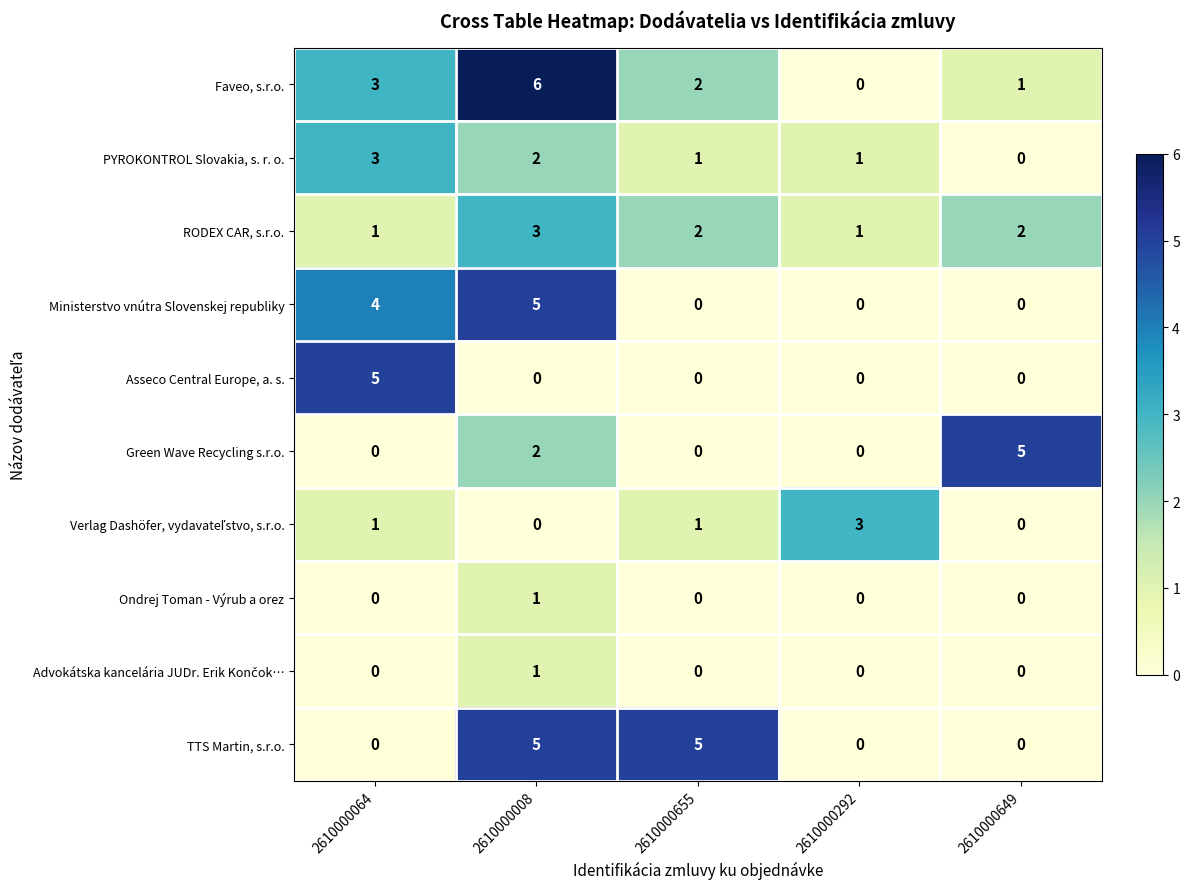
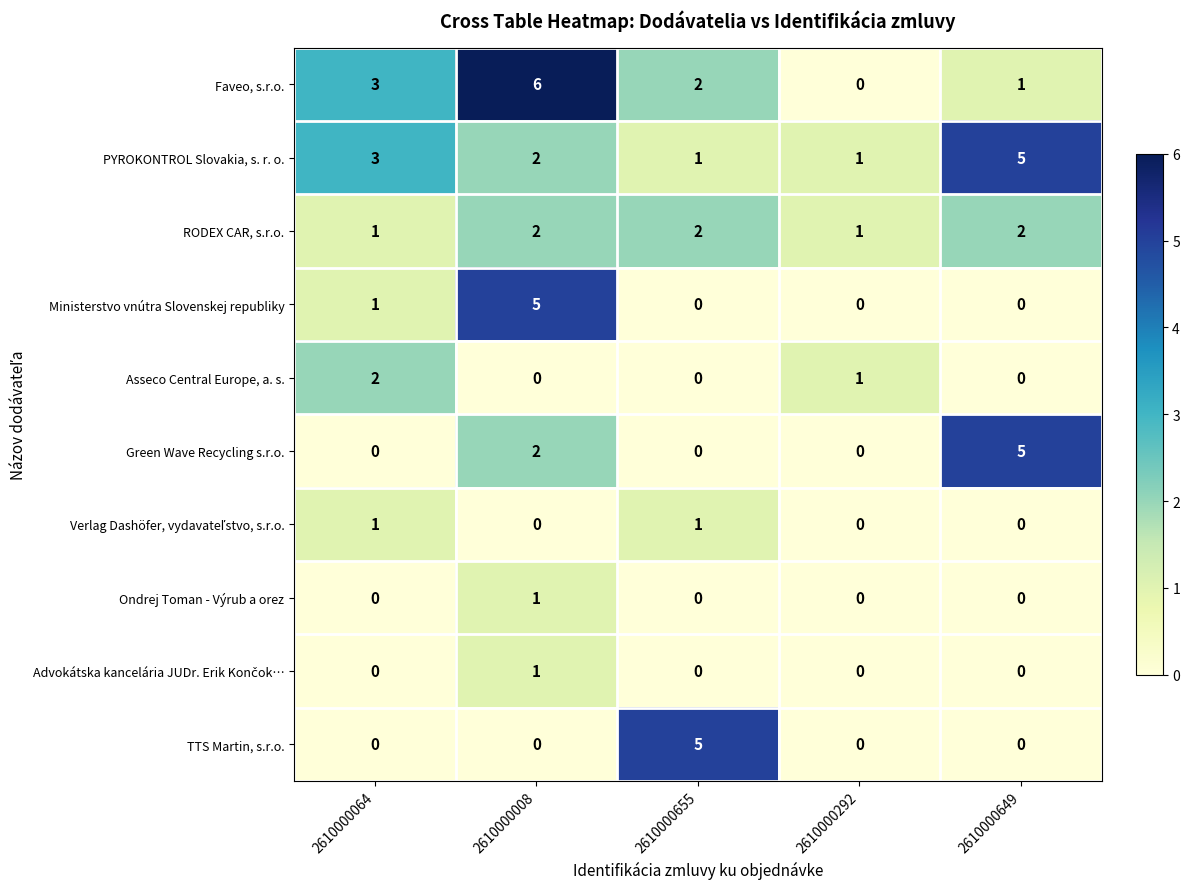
  {
    "Faveo, s.r.o.": {
      "2610000064": 3,
      "2610000008": 6,
      "2610000655": 2,
      "2610000292": 0,
      "2610000649": 1
    },
    "PYROKONTROL Slovakia, s. r. o.": {
      "2610000064": 3,
      "2610000008": 2,
      "2610000655": 1,
      "2610000292": 1,
-     "2610000649": 0
+     "2610000649": 5
    },
    "RODEX CAR, s.r.o.": {
      "2610000064": 1,
-     "2610000008": 3,
+     "2610000008": 2,
      "2610000655": 2,
      "2610000292": 1,
      "2610000649": 2
    },
    "Ministerstvo vnútra Slovenskej republiky": {
-     "2610000064": 4,
+     "2610000064": 1,
      "2610000008": 5,
      "2610000655": 0,
      "2610000292": 0,
      "2610000649": 0
    },
    "Asseco Central Europe, a. s.": {
-     "2610000064": 5,
+     "2610000064": 2,
      "2610000008": 0,
      "2610000655": 0,
-     "2610000292": 0,
+     "2610000292": 1,
      "2610000649": 0
    },
    "Green Wave Recycling s.r.o.": {
      "2610000064": 0,
      "2610000008": 2,
      "2610000655": 0,
      "2610000292": 0,
      "2610000649": 5
    },
    "Verlag Dashöfer, vydavateľstvo, s.r.o.": {
      "2610000064": 1,
      "2610000008": 0,
      "2610000655": 1,
-     "2610000292": 3,
+     "2610000292": 0,
      "2610000649": 0
    },
    "Ondrej Toman - Výrub a orez": {
      "2610000064": 0,
      "2610000008": 1,
      "2610000655": 0,
      "2610000292": 0,
      "2610000649": 0
    },
    "Advokátska kancelária JUDr. Erik Končok…": {
      "2610000064": 0,
      "2610000008": 1,
      "2610000655": 0,
      "2610000292": 0,
      "2610000649": 0
    },
    "TTS Martin, s.r.o.": {
      "2610000064": 0,
-     "2610000008": 5,
+     "2610000008": 0,
      "2610000655": 5,
      "2610000292": 0,
      "2610000649": 0
    }
  }
